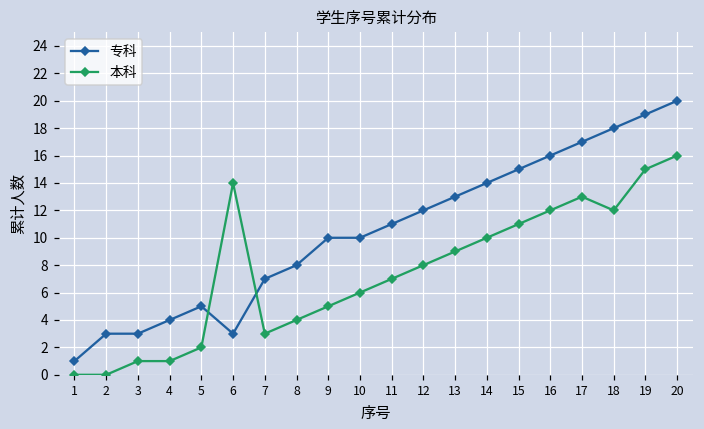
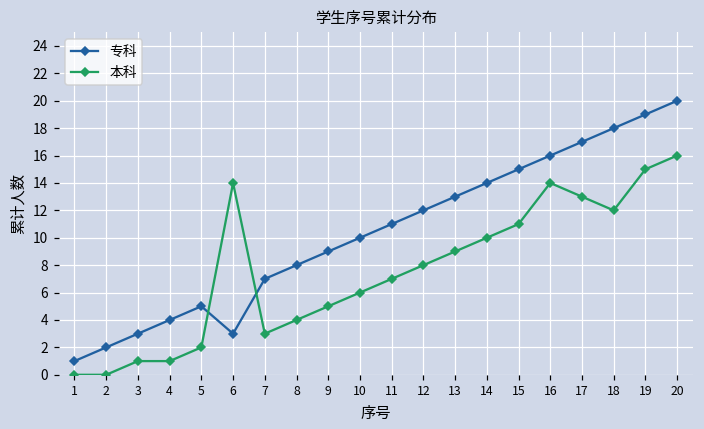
  {
    "专科": {
      "1": 1,
-     "2": 3,
+     "2": 2,
      "3": 3,
      "4": 4,
      "5": 5,
      "6": 3,
      "7": 7,
      "8": 8,
-     "9": 10,
+     "9": 9,
      "10": 10,
      "11": 11,
      "12": 12,
      "13": 13,
      "14": 14,
      "15": 15,
      "16": 16,
      "17": 17,
      "18": 18,
      "19": 19,
      "20": 20
    },
    "本科": {
      "1": 0,
      "2": 0,
      "3": 1,
      "4": 1,
      "5": 2,
      "6": 14,
      "7": 3,
      "8": 4,
      "9": 5,
      "10": 6,
      "11": 7,
      "12": 8,
      "13": 9,
      "14": 10,
      "15": 11,
-     "16": 12,
+     "16": 14,
      "17": 13,
      "18": 12,
      "19": 15,
      "20": 16
    }
  }
